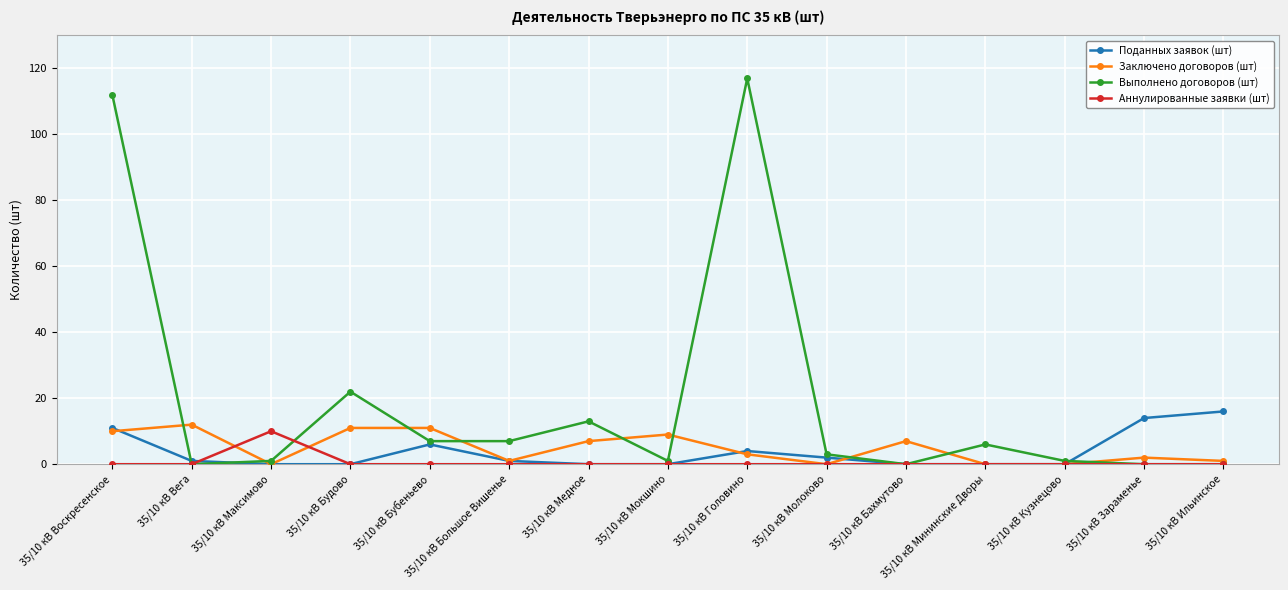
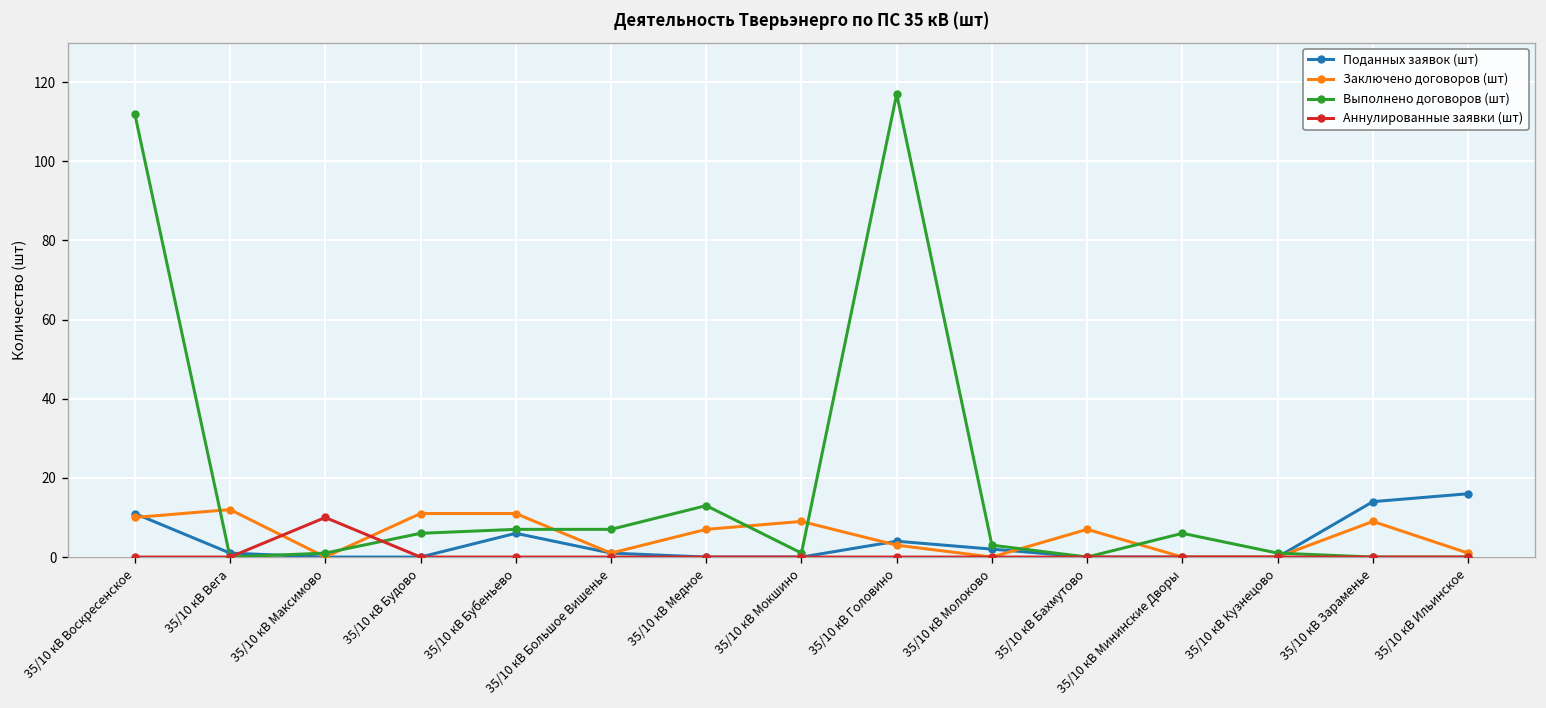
  {
    "Поданных заявок (шт)": {
      "35/10 кВ Воскресенское": 11,
      "35/10 кВ Вега": 1,
      "35/10 кВ Бубеньево": 6,
      "35/10 кВ Головино": 4,
      "35/10 кВ Молоково": 2,
      "35/10 кВ Зараменье": 14,
      "35/10 кВ Ильинское": 16
    },
    "Заключено договоров (шт)": {
      "35/10 кВ Воскресенское": 10,
      "35/10 кВ Вега": 12,
      "35/10 кВ Будово": 11,
      "35/10 кВ Бубеньево": 11,
      "35/10 кВ Медное": 7,
      "35/10 кВ Мокшино": 9,
      "35/10 кВ Головино": 3,
      "35/10 кВ Бахмутово": 7,
-     "35/10 кВ Зараменье": 2,
+     "35/10 кВ Зараменье": 9,
      "35/10 кВ Ильинское": 1
    },
    "Выполнено договоров (шт)": {
      "35/10 кВ Воскресенское": 112,
      "35/10 кВ Максимово": 1,
-     "35/10 кВ Будово": 22,
+     "35/10 кВ Будово": 6,
      "35/10 кВ Бубеньево": 7,
      "35/10 кВ Большое Вишенье": 7,
      "35/10 кВ Медное": 13,
      "35/10 кВ Мокшино": 1,
      "35/10 кВ Головино": 117,
      "35/10 кВ Молоково": 3,
      "35/10 кВ Мининские Дворы": 6,
      "35/10 кВ Кузнецово": 1
    },
    "Аннулированные заявки (шт)": {
      "35/10 кВ Воскресенское": 0,
      "35/10 кВ Максимово": 10,
      "35/10 кВ Бубеньево": 0,
      "35/10 кВ Большое Вишенье": 0,
      "35/10 кВ Головино": 0
    }
  }
